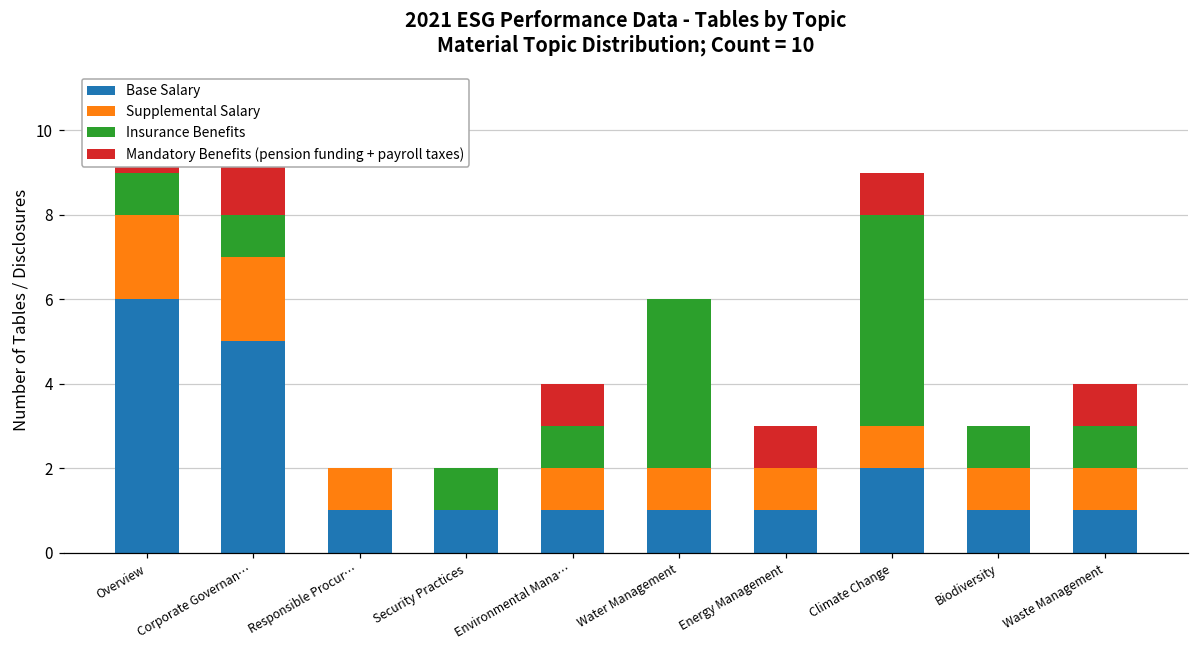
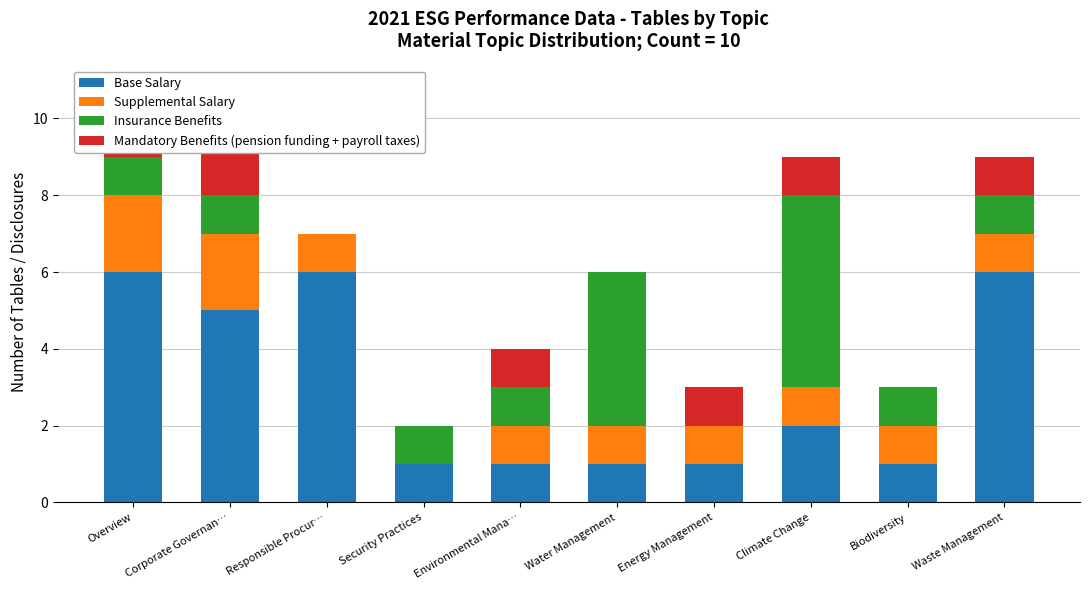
  {
    "Base Salary": {
      "Overview": 6,
      "Corporate Governan…": 5,
-     "Responsible Procur…": 1,
+     "Responsible Procur…": 6,
      "Security Practices": 1,
      "Environmental Mana…": 1,
      "Water Management": 1,
      "Energy Management": 1,
      "Climate Change": 2,
      "Biodiversity": 1,
-     "Waste Management": 1
+     "Waste Management": 6
    },
    "Supplemental Salary": {
      "Overview": 2,
      "Corporate Governan…": 2,
      "Responsible Procur…": 1,
      "Security Practices": 0,
      "Environmental Mana…": 1,
      "Water Management": 1,
      "Energy Management": 1,
      "Climate Change": 1,
      "Biodiversity": 1,
      "Waste Management": 1
    },
    "Insurance Benefits": {
      "Overview": 1,
      "Corporate Governan…": 1,
      "Responsible Procur…": 0,
      "Security Practices": 1,
      "Environmental Mana…": 1,
      "Water Management": 4,
      "Energy Management": 0,
      "Climate Change": 5,
      "Biodiversity": 1,
      "Waste Management": 1
    },
    "Mandatory Benefits (pension funding + payroll taxes)": {
      "Responsible Procur…": 0,
      "Security Practices": 0,
      "Environmental Mana…": 1,
      "Water Management": 0,
      "Energy Management": 1,
      "Climate Change": 1,
      "Biodiversity": 0,
      "Waste Management": 1
    }
  }
